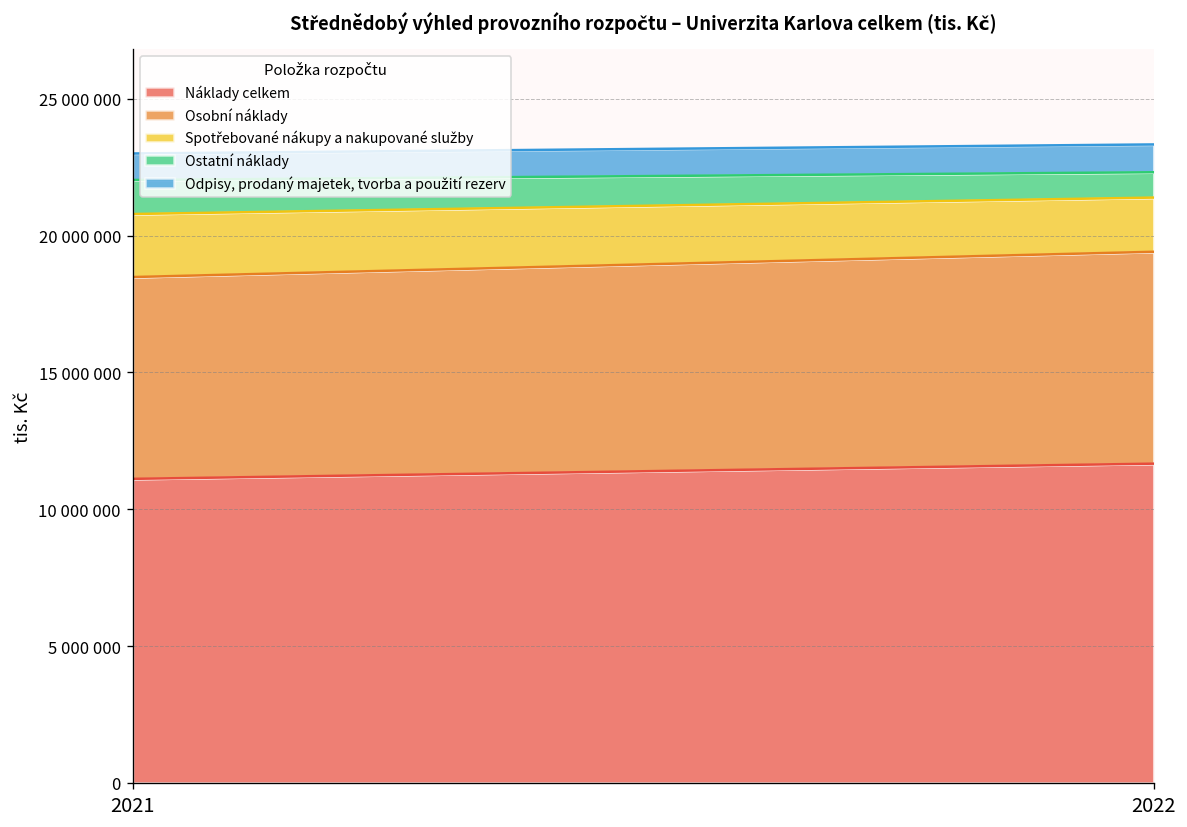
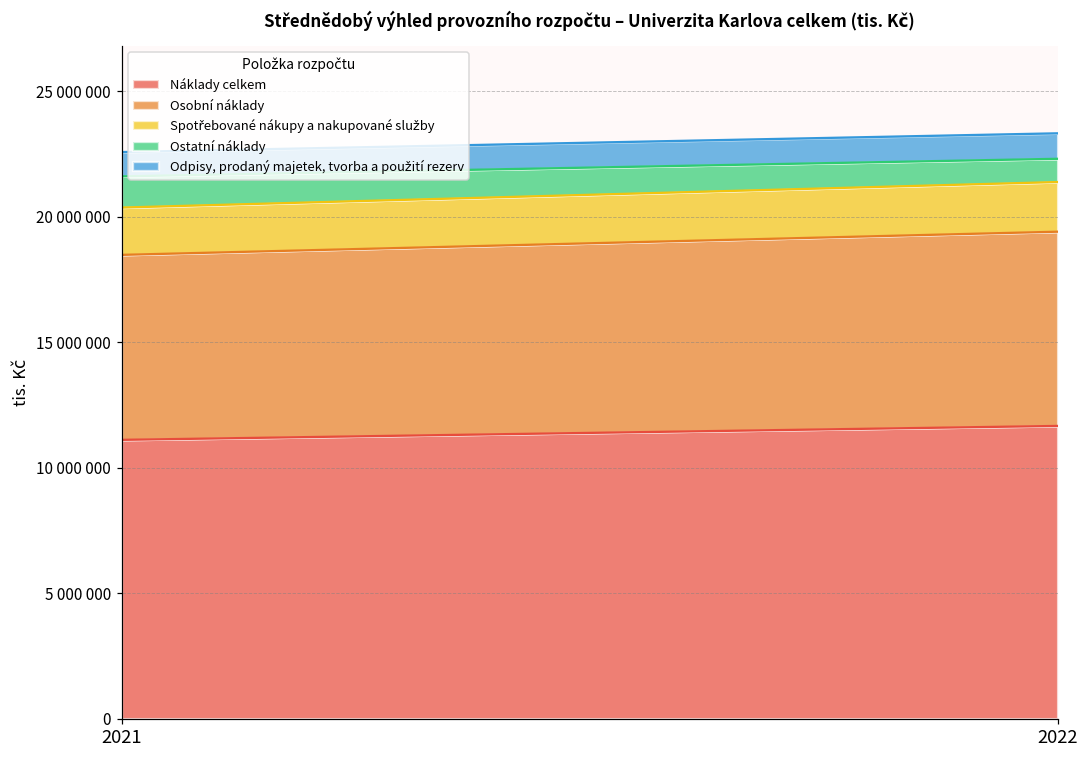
  {
    "Spotřebované nákupy a nakupované služby": {
-     "2021": 2300000,
+     "2021": 1900000,
      "2022": 2000000
    },
    "Ostatní náklady": {
      "2021": 1200000,
      "2022": 900000
    },
    "Odpisy, prodaný majetek, tvorba a použití rezerv": {
      "2021": 1000000,
      "2022": 1000000
    }
  }
